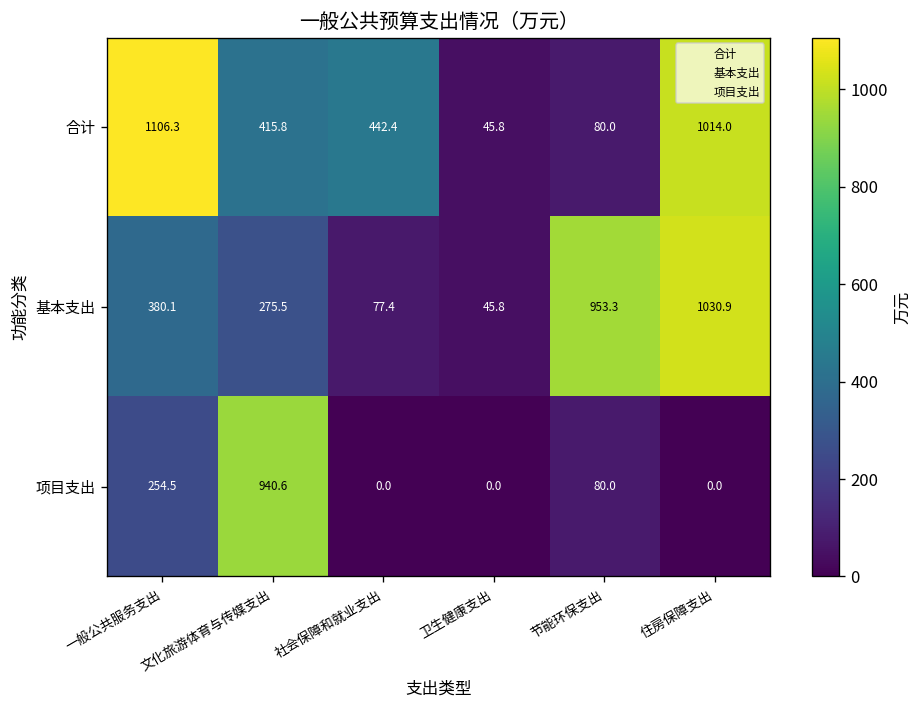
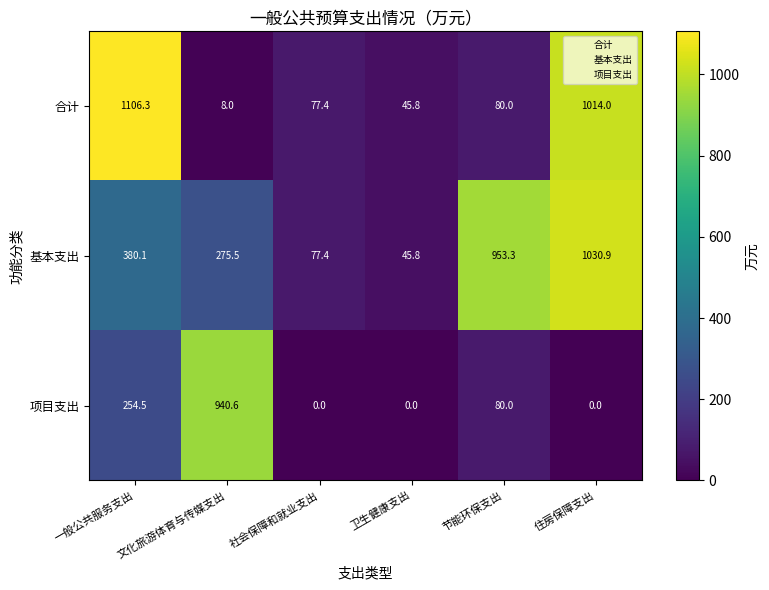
  {
    "合计": {
      "一般公共服务支出": 1106.3,
-     "文化旅游体育与传媒支出": 415.8,
-     "社会保障和就业支出": 442.4,
+     "文化旅游体育与传媒支出": 8.0,
+     "社会保障和就业支出": 77.4,
      "卫生健康支出": 45.8,
      "节能环保支出": 80.0,
      "住房保障支出": 1014.0
    },
    "基本支出": {
      "一般公共服务支出": 380.1,
      "文化旅游体育与传媒支出": 275.5,
      "社会保障和就业支出": 77.4,
      "卫生健康支出": 45.8,
      "节能环保支出": 953.3,
      "住房保障支出": 1030.9
    },
    "项目支出": {
      "一般公共服务支出": 254.5,
      "文化旅游体育与传媒支出": 940.6,
      "社会保障和就业支出": 0.0,
      "卫生健康支出": 0.0,
      "节能环保支出": 80.0,
      "住房保障支出": 0.0
    }
  }
